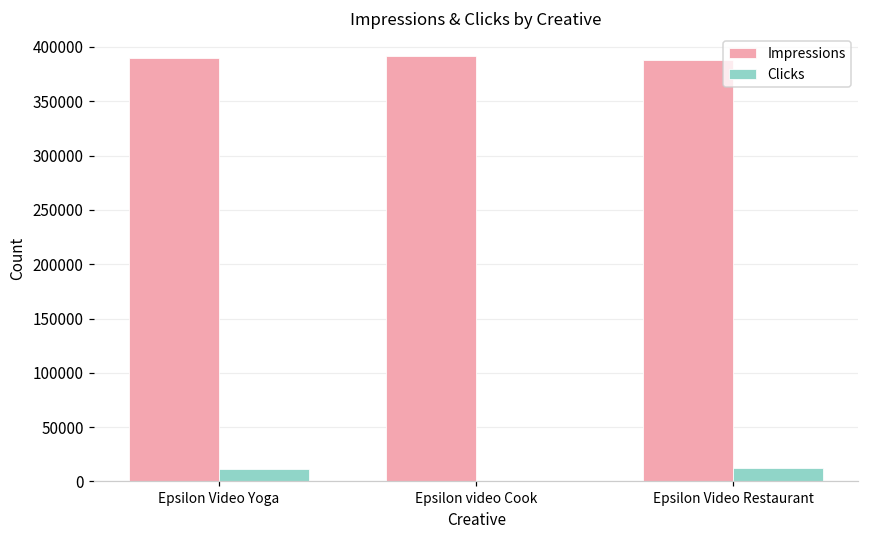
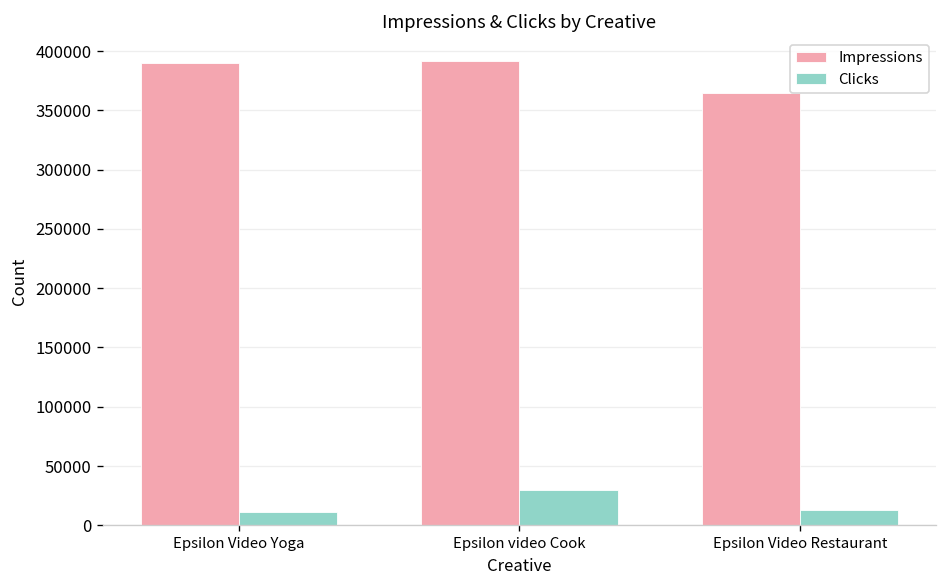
  {
    "Impressions": {
      "Epsilon Video Yoga": 390000,
      "Epsilon video Cook": 390000,
-     "Epsilon Video Restaurant": 390000
+     "Epsilon Video Restaurant": 360000
    },
    "Clicks": {
      "Epsilon Video Yoga": 10000,
-     "Epsilon video Cook": 0,
+     "Epsilon video Cook": 30000,
      "Epsilon Video Restaurant": 10000
    }
  }
